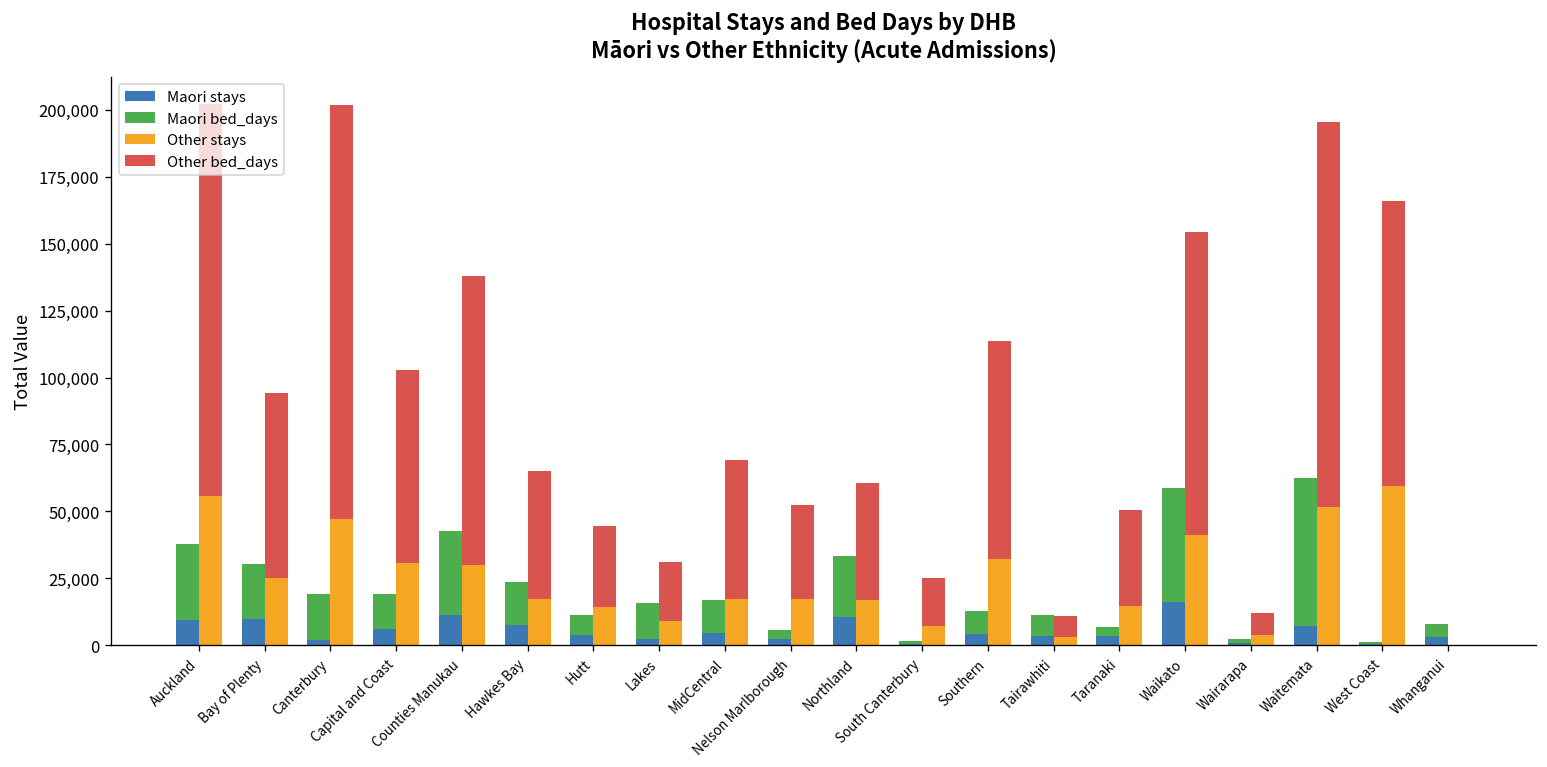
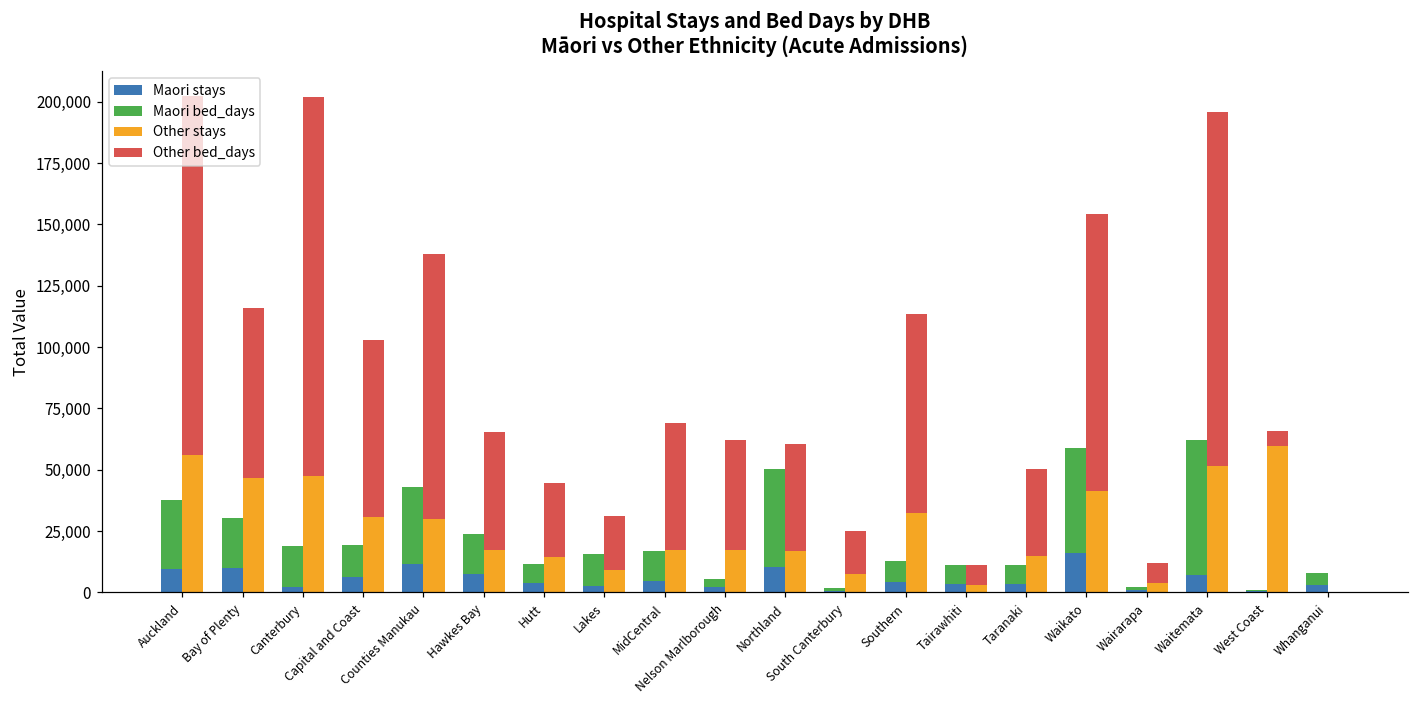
  {
    "Maori stays": {
      "Auckland": "10,000",
      "Bay of Plenty": "10,000",
      "Canterbury": "2,000",
      "Capital and Coast": "6,000",
      "Counties Manukau": "11,000",
      "Hawkes Bay": "7,000",
      "Hutt": "4,000",
      "Lakes": "2,000",
      "MidCentral": "5,000",
      "Nelson Marlborough": "2,000",
      "Northland": "10,000",
      "Southern": "4,000",
      "Tairawhiti": "4,000",
      "Taranaki": "4,000",
      "Waikato": "16,000",
      "Waitemata": "7,000",
      "Whanganui": "3,000"
    },
    "Maori bed_days": {
      "Auckland": "28,000",
      "Bay of Plenty": "20,000",
      "Canterbury": "17,000",
      "Capital and Coast": "13,000",
      "Counties Manukau": "31,000",
      "Hawkes Bay": "16,000",
      "Hutt": "7,000",
      "Lakes": "13,000",
      "MidCentral": "12,000",
      "Nelson Marlborough": "3,000",
-     "Northland": "23,000",
+     "Northland": "40,000",
      "Southern": "8,000",
      "Tairawhiti": "8,000",
-     "Taranaki": "3,000",
+     "Taranaki": "7,000",
      "Waikato": "43,000",
      "Wairarapa": "1,000",
      "Waitemata": "55,000",
      "Whanganui": "5,000"
    },
    "Other stays": {
      "Auckland": "56,000",
-     "Bay of Plenty": "25,000",
+     "Bay of Plenty": "47,000",
      "Canterbury": "47,000",
      "Capital and Coast": "31,000",
      "Counties Manukau": "30,000",
      "Hawkes Bay": "17,000",
      "Hutt": "14,000",
      "Lakes": "9,000",
      "MidCentral": "17,000",
      "Nelson Marlborough": "17,000",
      "Northland": "17,000",
      "South Canterbury": "7,000",
      "Southern": "32,000",
      "Tairawhiti": "3,000",
      "Taranaki": "15,000",
      "Waikato": "41,000",
      "Wairarapa": "4,000",
      "Waitemata": "51,000",
      "West Coast": "60,000",
      "Whanganui": "0"
    },
    "Other bed_days": {
      "Bay of Plenty": "69,000",
      "Canterbury": "155,000",
      "Capital and Coast": "72,000",
      "Counties Manukau": "108,000",
      "Hawkes Bay": "48,000",
      "Hutt": "30,000",
      "Lakes": "22,000",
      "MidCentral": "52,000",
-     "Nelson Marlborough": "35,000",
+     "Nelson Marlborough": "45,000",
      "Northland": "44,000",
      "South Canterbury": "18,000",
      "Southern": "81,000",
      "Tairawhiti": "8,000",
      "Taranaki": "36,000",
      "Waikato": "113,000",
      "Wairarapa": "8,000",
      "Waitemata": "144,000",
-     "West Coast": "106,000",
+     "West Coast": "6,000",
      "Whanganui": "0"
    }
  }
